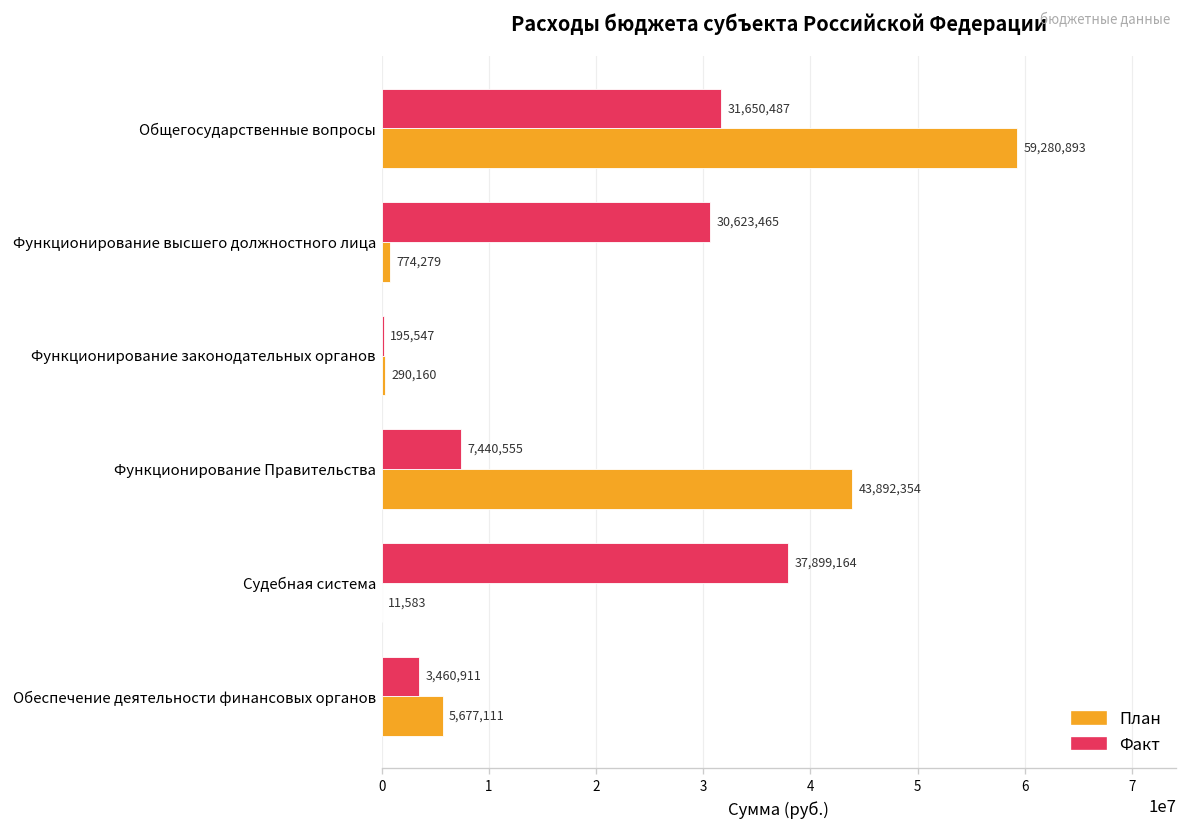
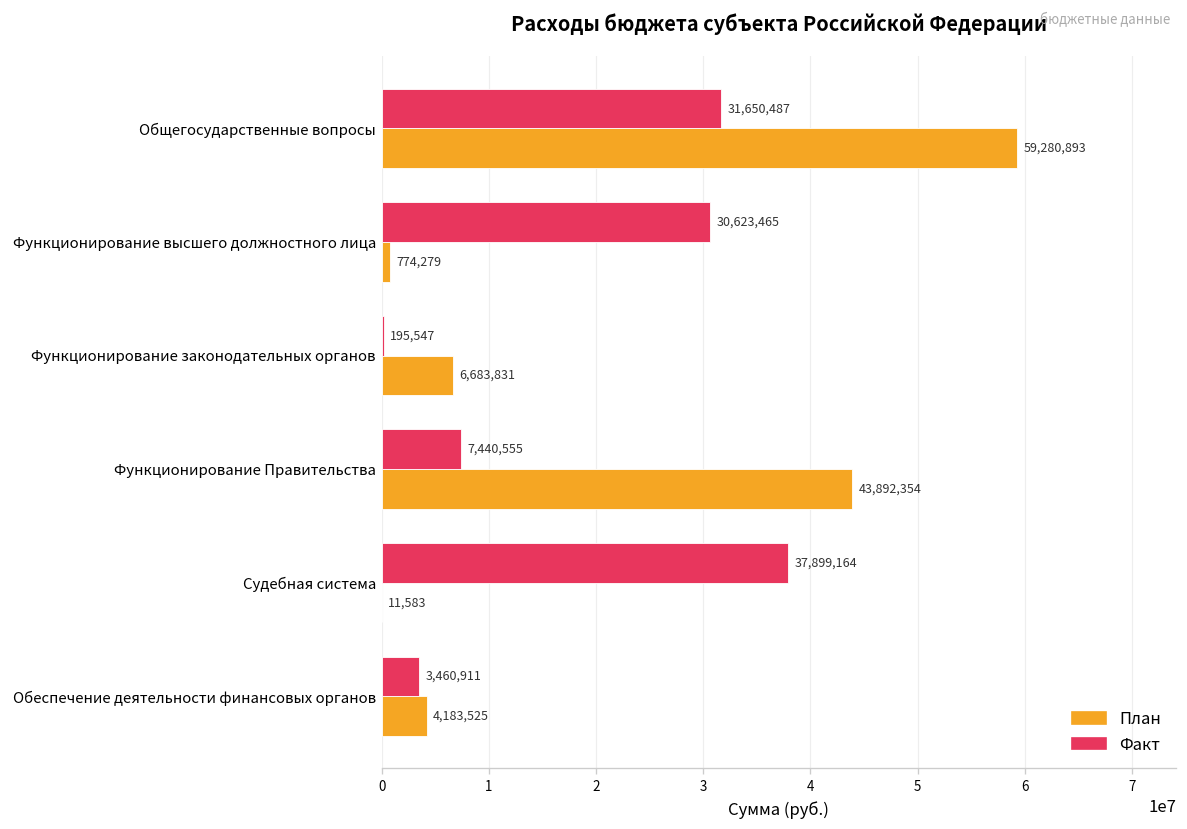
  {
    "План": {
      "Общегосударственные вопросы": "59,280,893",
      "Функционирование высшего должностного лица": "774,279",
-     "Функционирование законодательных органов": "290,160",
+     "Функционирование законодательных органов": "6,683,831",
      "Функционирование Правительства": "43,892,354",
      "Судебная система": "11,583",
-     "Обеспечение деятельности финансовых органов": "5,677,111"
+     "Обеспечение деятельности финансовых органов": "4,183,525"
    },
    "Факт": {
      "Общегосударственные вопросы": "31,650,487",
      "Функционирование высшего должностного лица": "30,623,465",
      "Функционирование законодательных органов": "195,547",
      "Функционирование Правительства": "7,440,555",
      "Судебная система": "37,899,164",
      "Обеспечение деятельности финансовых органов": "3,460,911"
    }
  }
